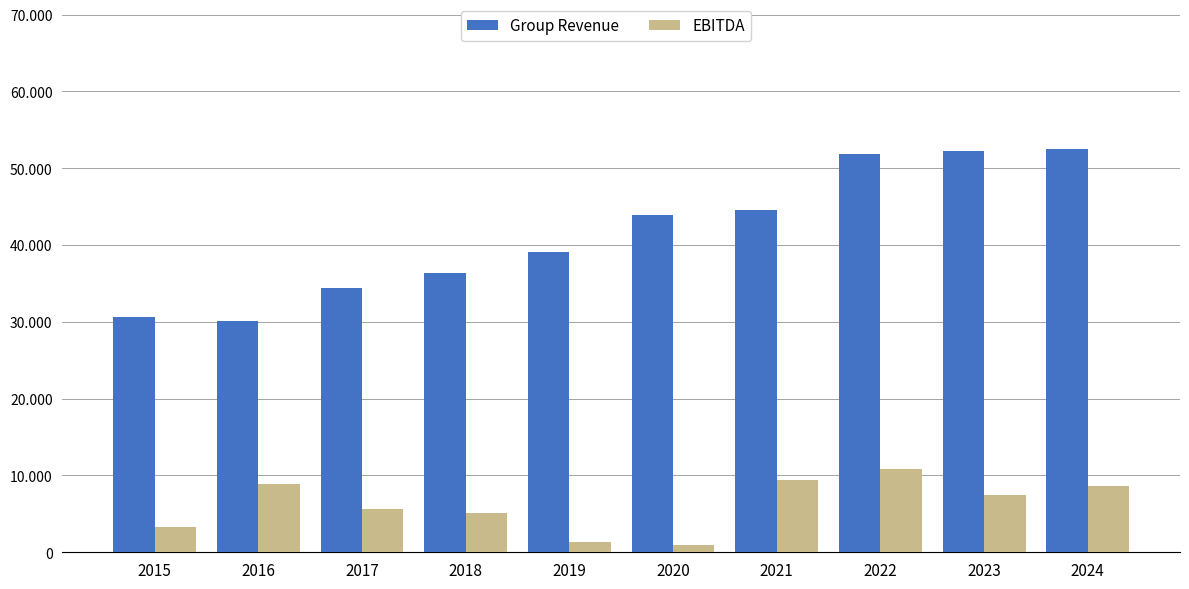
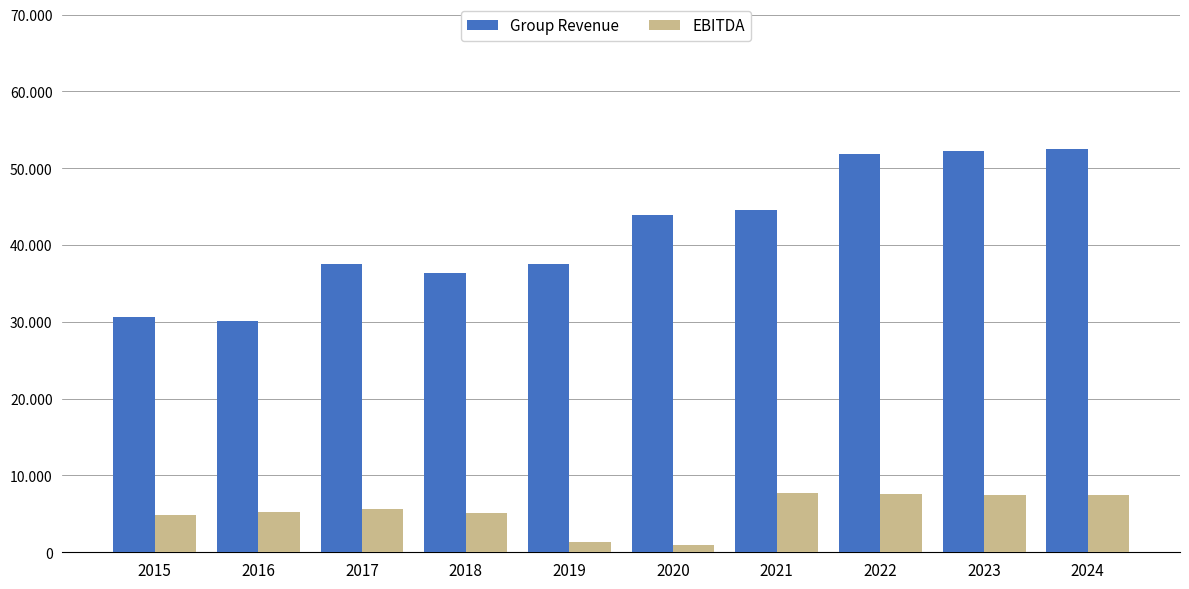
  {
    "Group Revenue": {
      "2015": 31,
      "2016": 30,
-     "2017": 34,
+     "2017": 38,
      "2018": 36,
-     "2019": 39,
+     "2019": 38,
      "2020": 44,
      "2021": 45,
      "2022": 52,
      "2023": 52,
      "2024": 52
    },
    "EBITDA": {
-     "2015": 3,
-     "2016": 9,
+     "2015": 5,
+     "2016": 5,
      "2017": 6,
      "2018": 5,
      "2019": 1,
      "2020": 1,
-     "2021": 9,
-     "2022": 11,
+     "2021": 8,
+     "2022": 8,
      "2023": 7,
-     "2024": 9
+     "2024": 7
    }
  }
